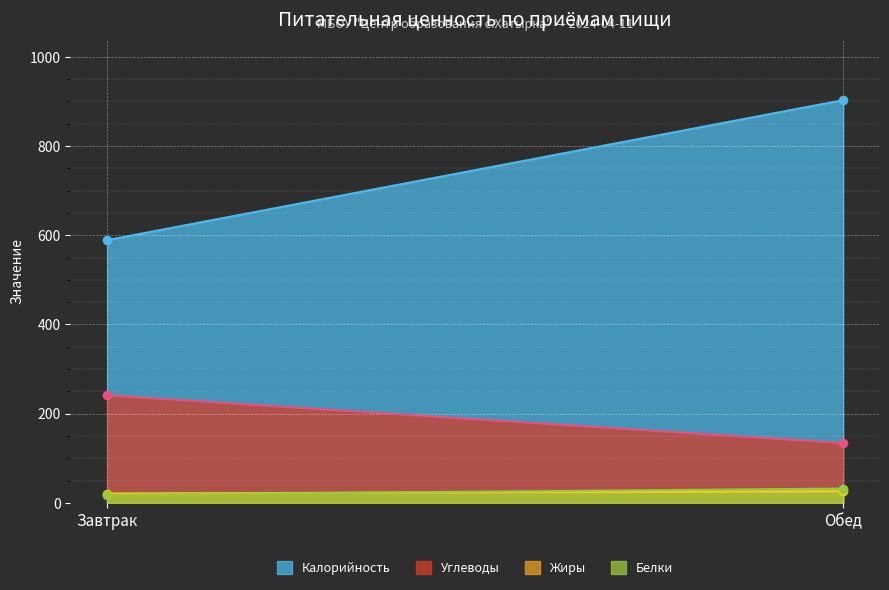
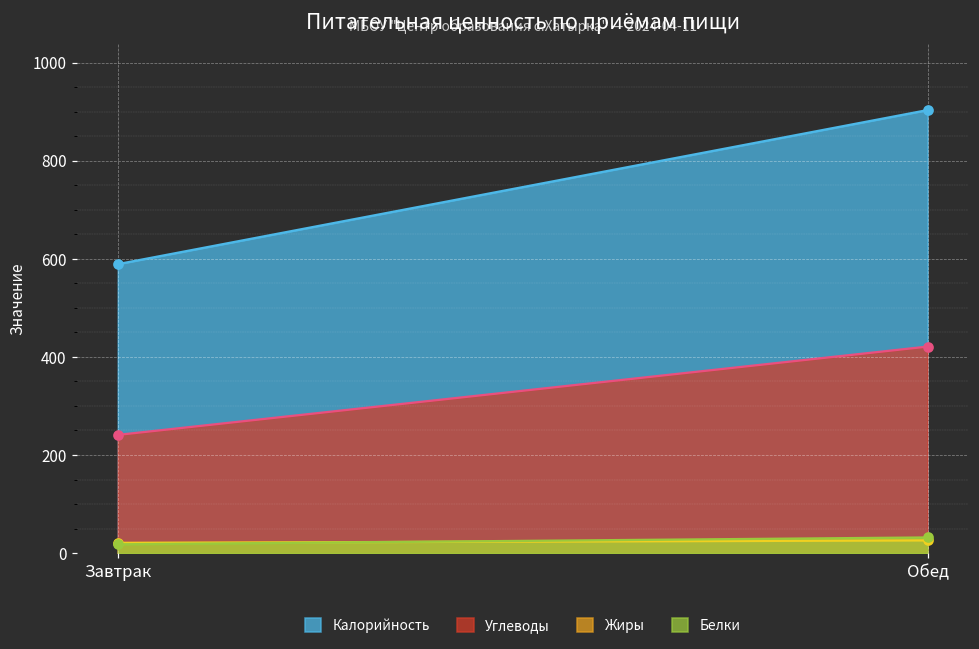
  {
    "Калорийность": {
      "Завтрак": 590,
      "Обед": 900
    },
    "Углеводы": {
      "Завтрак": 240,
-     "Обед": 130
+     "Обед": 420
    },
    "Жиры": {
      "Обед": 30
    },
    "Белки": {
      "Обед": 30
    }
  }
